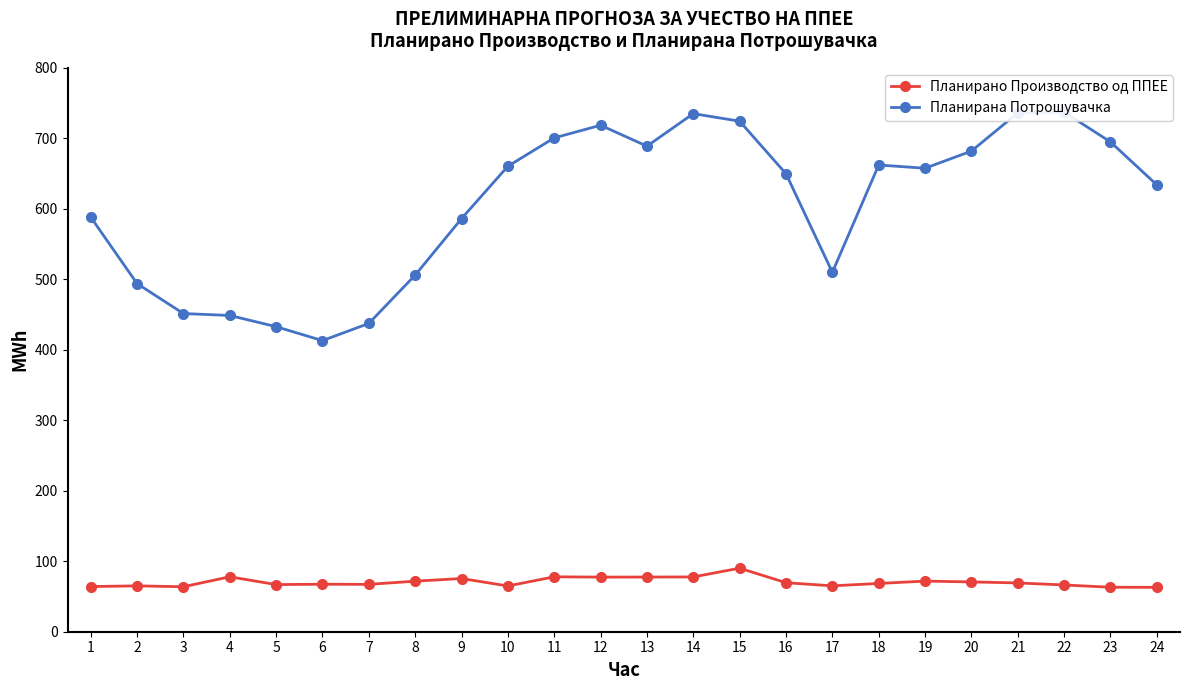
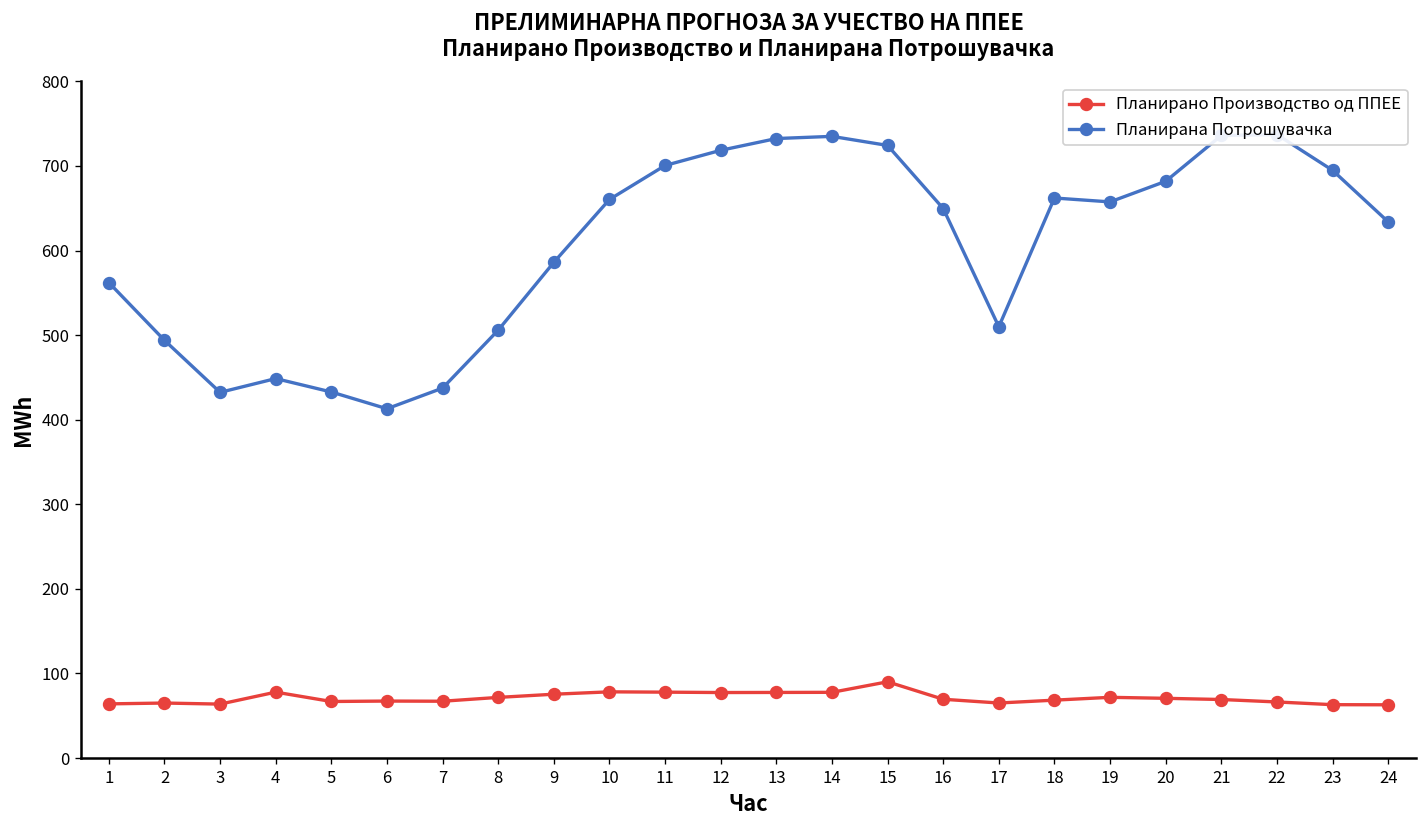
  {
    "Планирано Производство од ППЕЕ": {
      "1": 60,
      "2": 70,
      "3": 60,
      "4": 80,
      "5": 70,
      "6": 70,
      "7": 70,
      "8": 70,
      "9": 80,
-     "10": 60,
+     "10": 80,
      "11": 80,
      "12": 80,
      "13": 80,
      "14": 80,
      "15": 90,
      "16": 70,
      "17": 70,
      "18": 70,
      "19": 70,
      "20": 70,
      "21": 70,
      "22": 70,
      "23": 60,
      "24": 60
    },
    "Планирана Потрошувачка": {
-     "1": 590,
+     "1": 560,
      "2": 490,
-     "3": 450,
+     "3": 430,
      "4": 450,
      "5": 430,
      "6": 410,
      "7": 440,
      "8": 510,
      "9": 590,
      "10": 660,
      "11": 700,
      "12": 720,
-     "13": 690,
+     "13": 730,
      "14": 740,
      "15": 720,
      "16": 650,
      "17": 510,
      "18": 660,
      "19": 660,
      "20": 680,
      "23": 690,
      "24": 630
    }
  }
